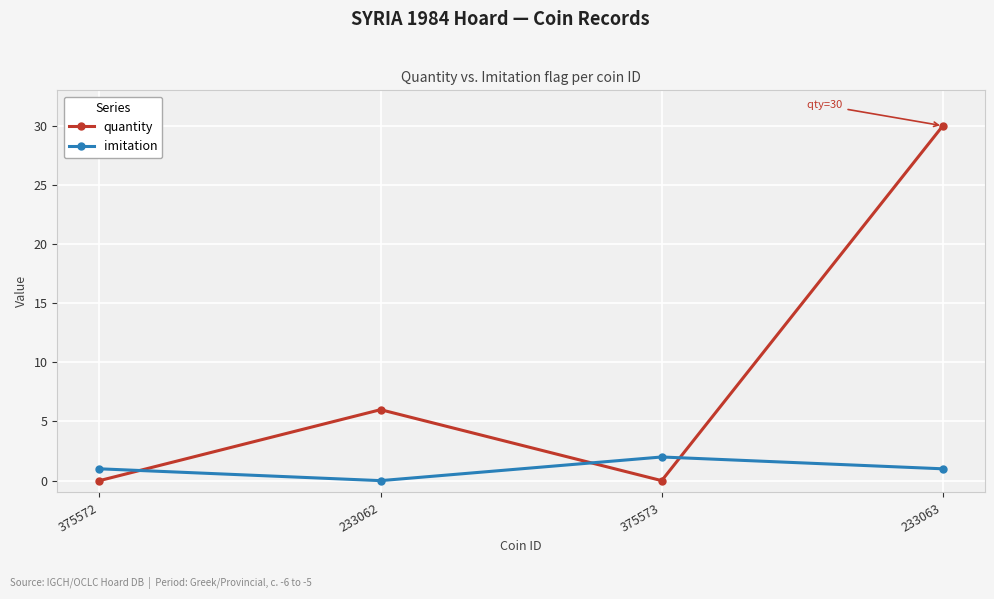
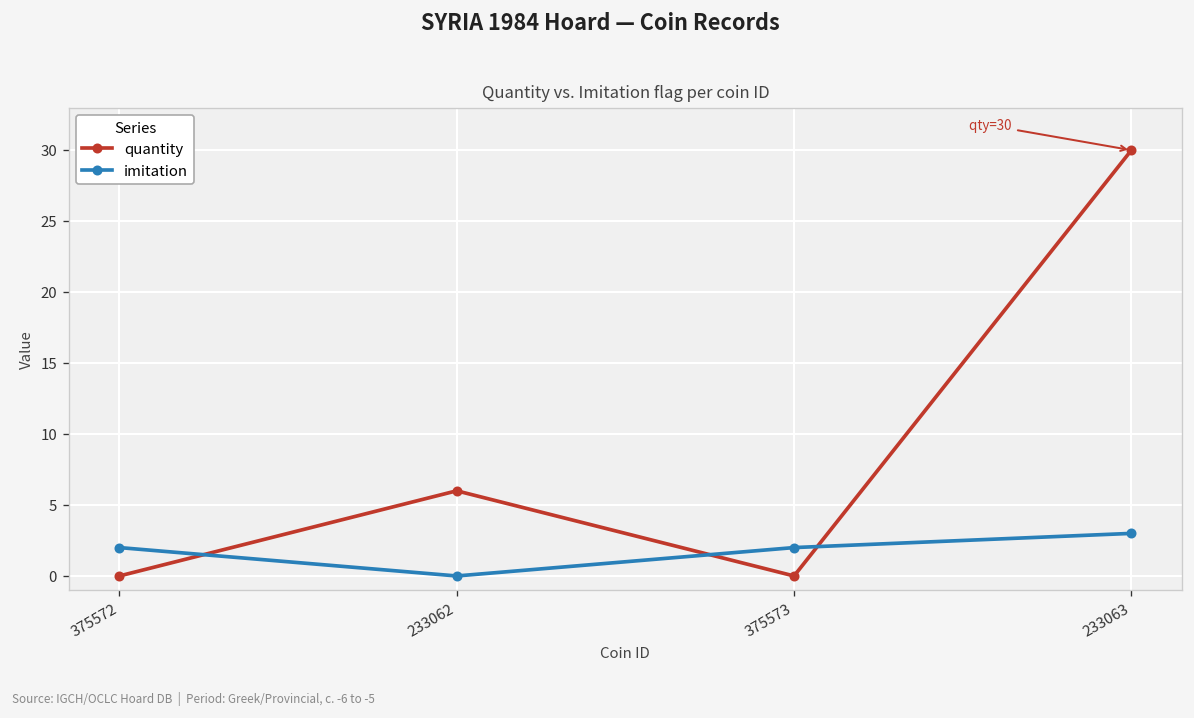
  {
    "quantity": {
      "233063": 30
    },
    "imitation": {
-     "375572": 1,
+     "375572": 2,
      "233062": 0,
      "375573": 2,
-     "233063": 1
+     "233063": 3
    }
  }
